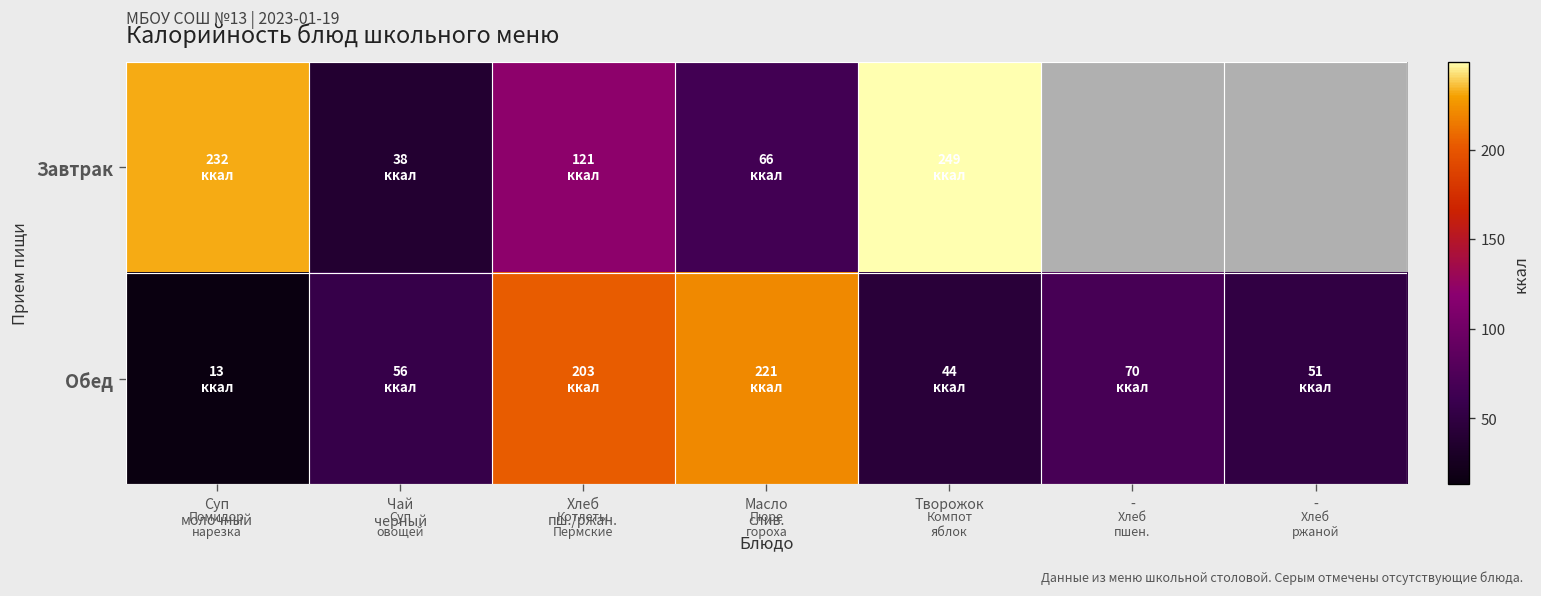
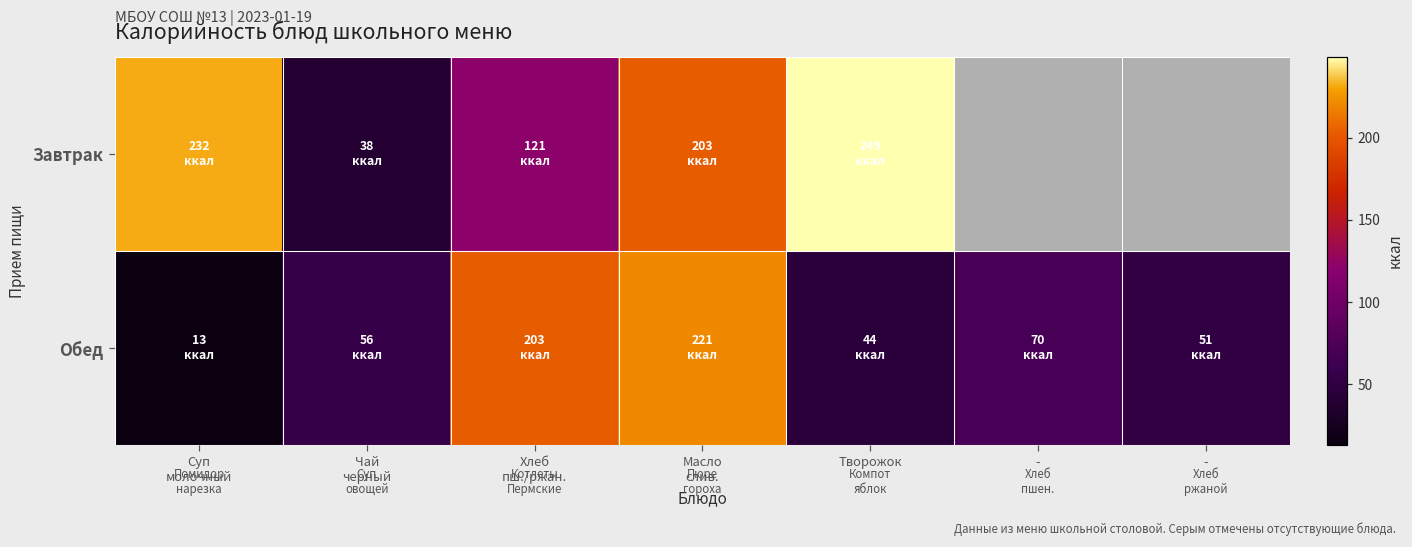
  {
    "Завтрак": {
-     "Масло слив.": 66
+     "Масло слив.": 203
    }
  }
